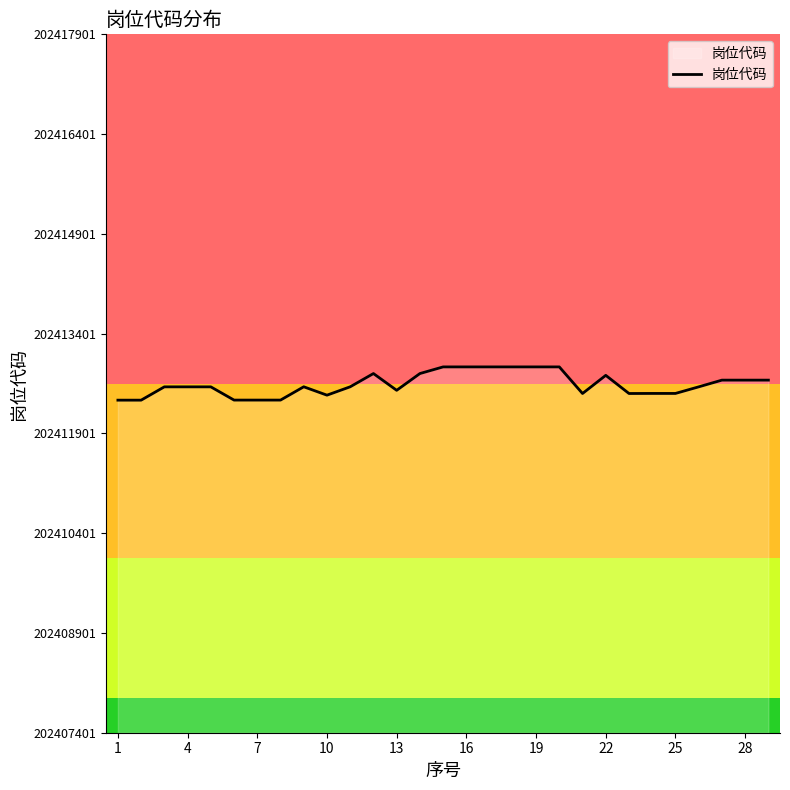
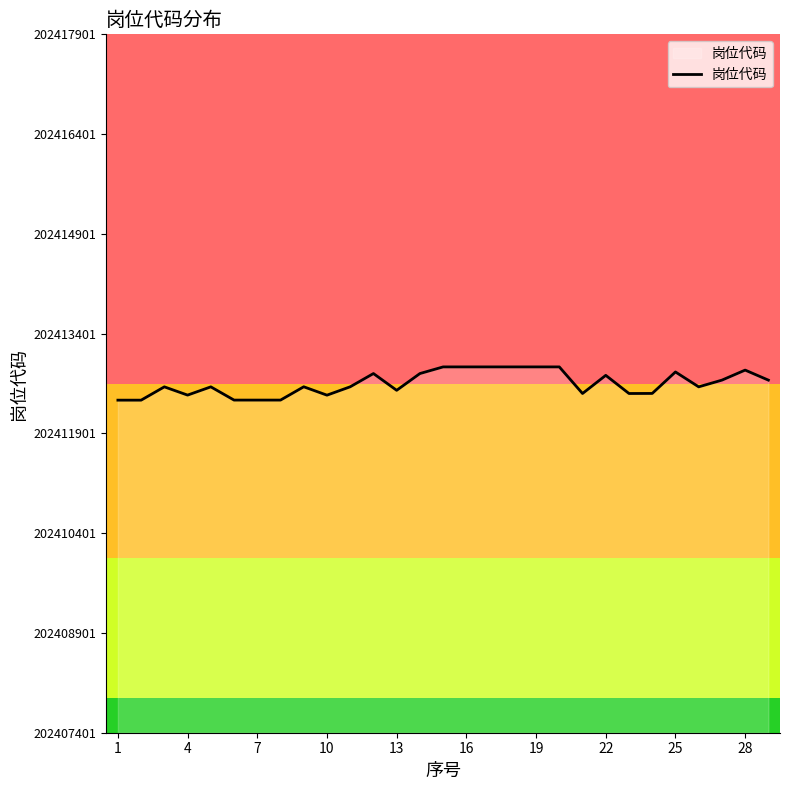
  {
    "1": 202412400,
-   "4": 202412600,
+   "4": 202412500,
    "7": 202412400,
    "10": 202412500,
    "13": 202412500,
    "16": 202412900,
    "19": 202412900,
    "22": 202412800,
-   "25": 202412500,
-   "28": 202412700
+   "25": 202412800,
+   "28": 202412900
  }
